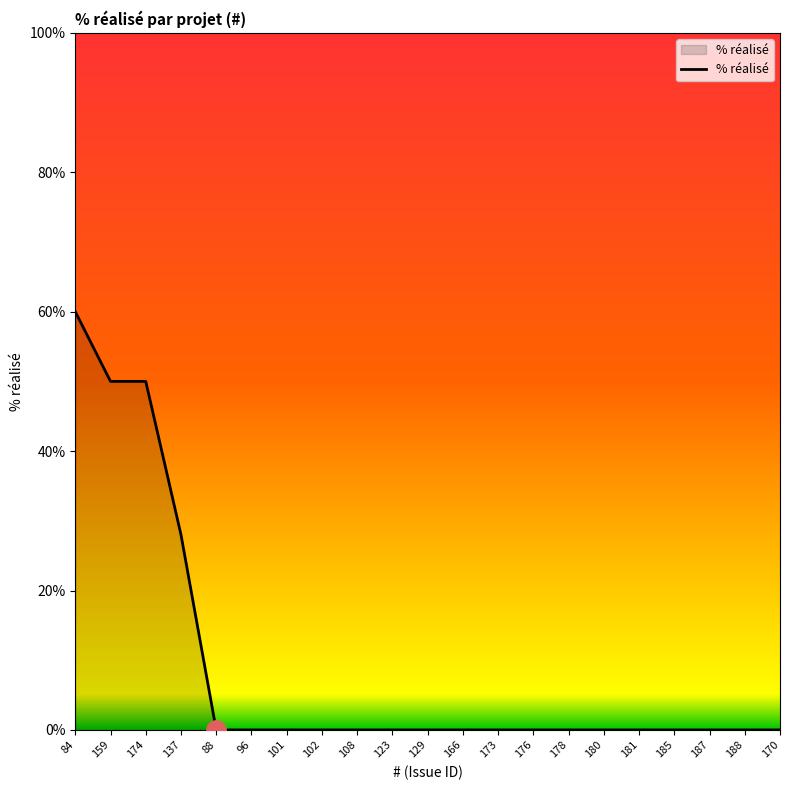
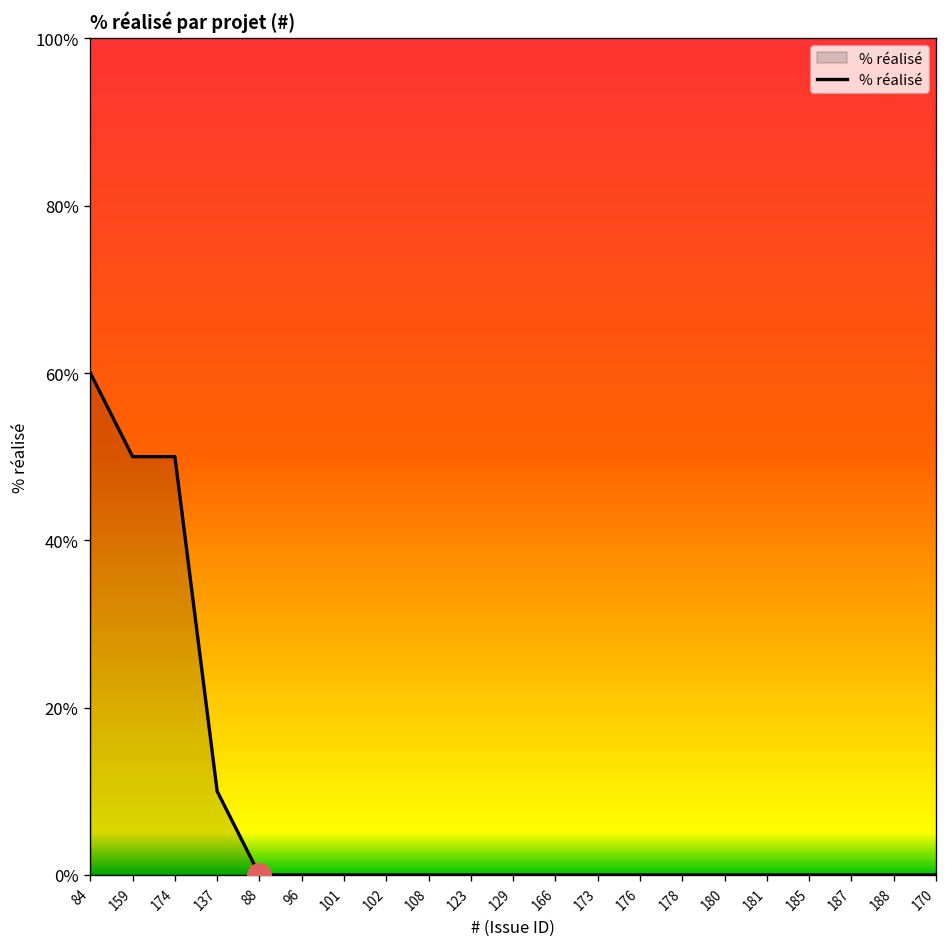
  {
    "% réalisé": {
      "84": "60%",
      "159": "50%",
      "174": "50%",
-     "137": "28%",
+     "137": "10%",
      "96": "0%",
      "101": "0%",
      "102": "0%",
      "108": "0%",
      "123": "0%",
      "129": "0%",
      "166": "0%",
      "173": "0%",
      "176": "0%",
      "178": "0%",
      "180": "0%",
      "181": "0%",
      "185": "0%",
      "187": "0%",
      "188": "0%",
      "170": "0%"
    }
  }
